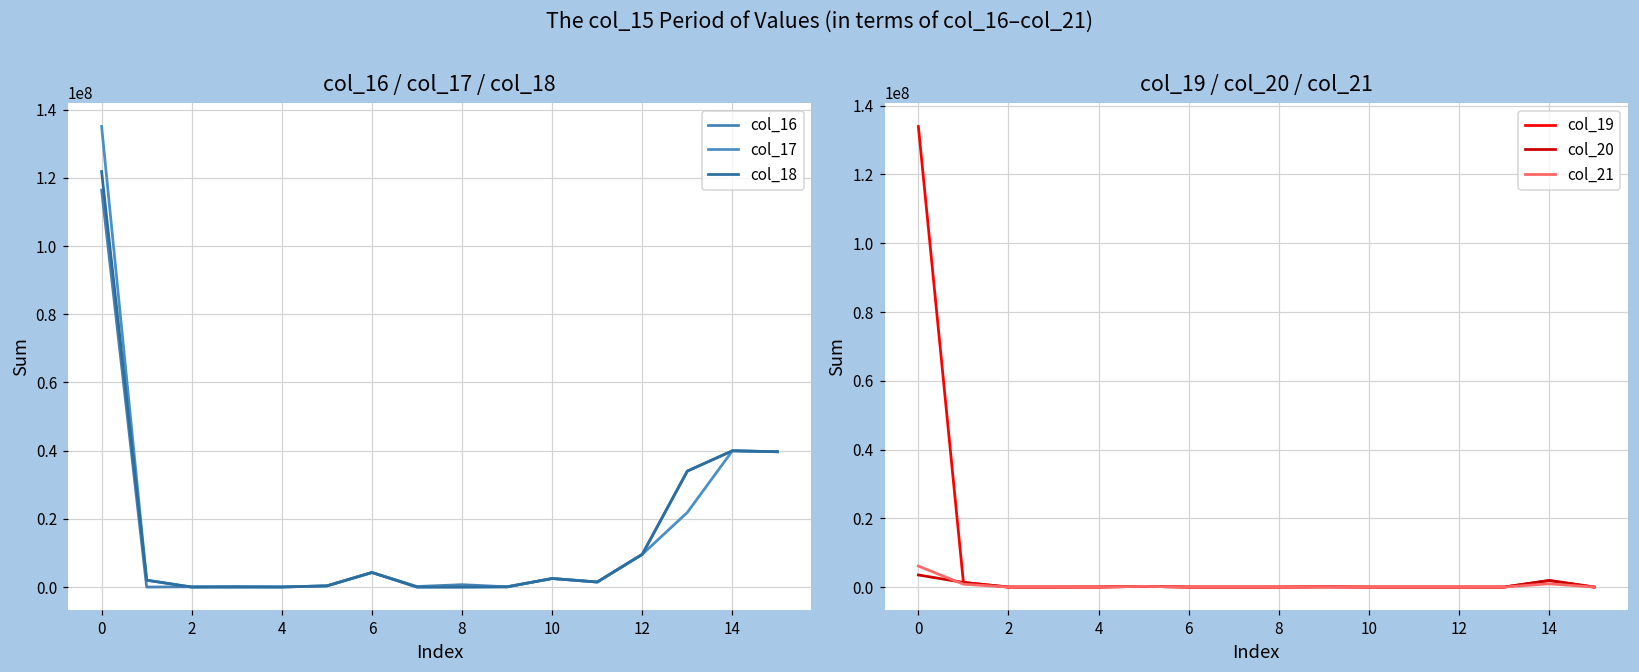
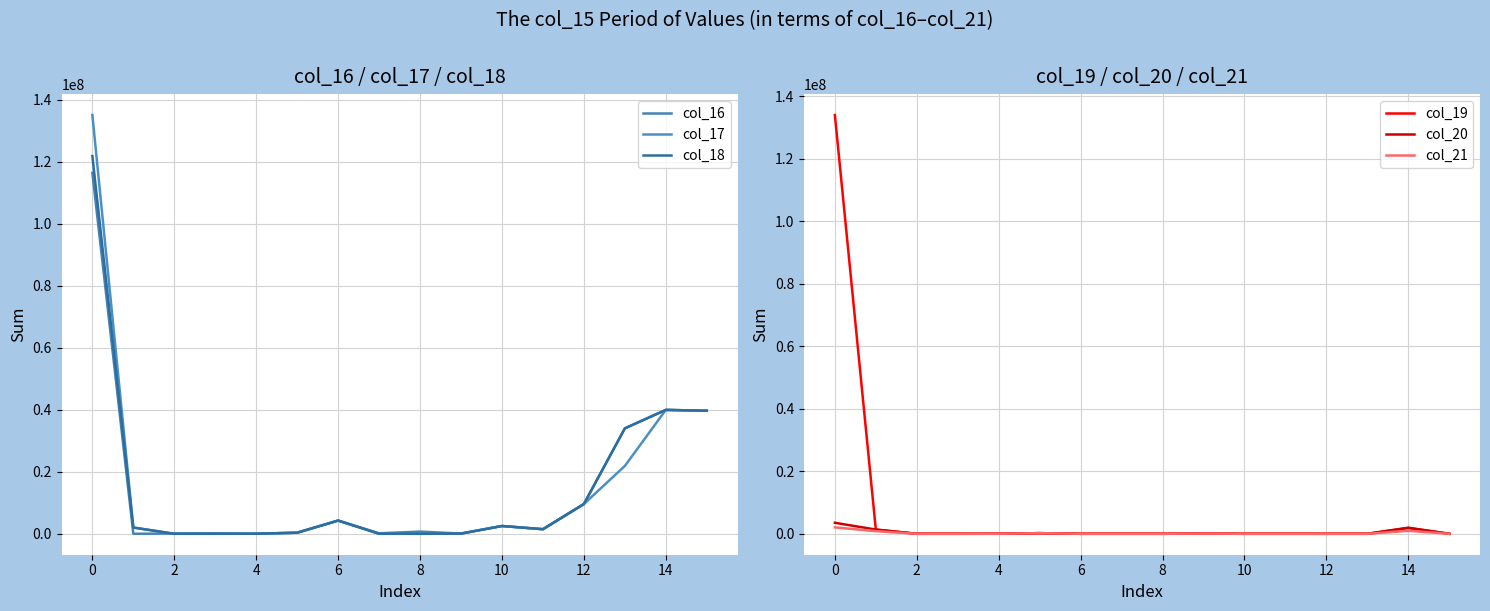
  {
    "col_19 / col_20 / col_21": {
      "col_21": {
-       "0": 6000000,
+       "0": 2000000,
        "14": 1000000
      }
    }
  }
